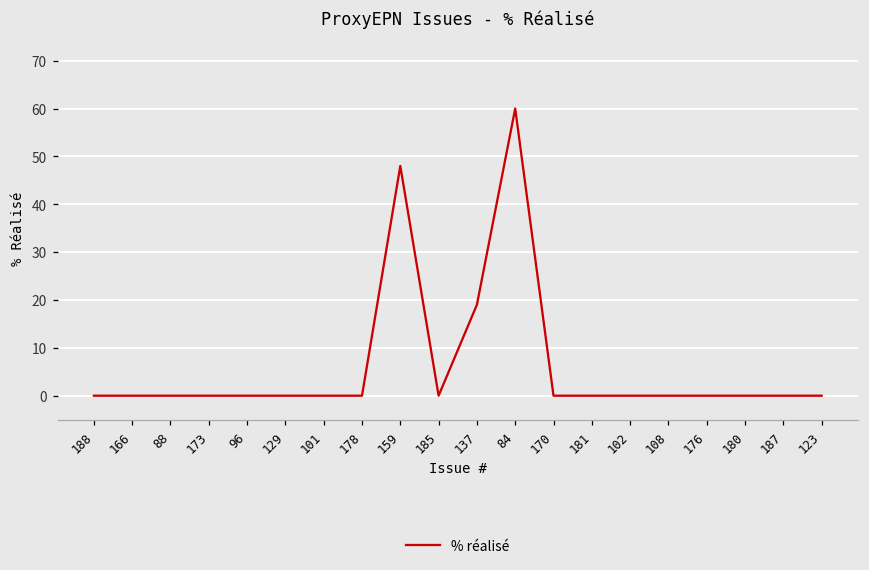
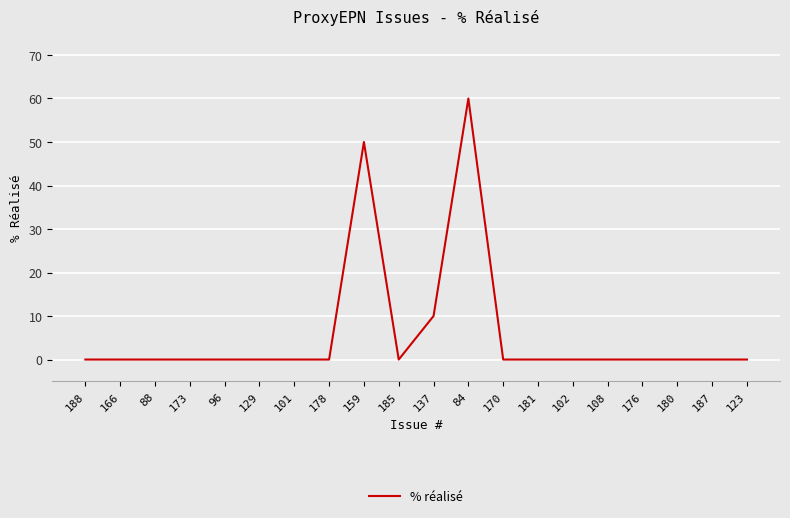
  {
    "188": 0,
    "166": 0,
    "88": 0,
    "173": 0,
    "96": 0,
    "129": 0,
    "101": 0,
    "178": 0,
-   "159": 48,
+   "159": 50,
    "185": 0,
-   "137": 19,
+   "137": 10,
    "84": 60,
    "170": 0,
    "181": 0,
    "102": 0,
    "108": 0,
    "176": 0,
    "180": 0,
    "187": 0,
    "123": 0
  }
